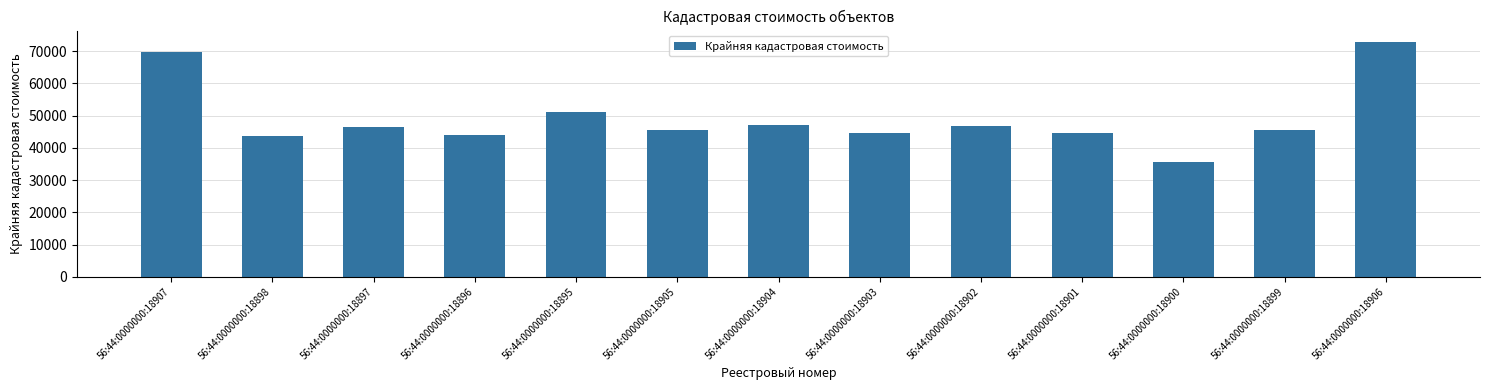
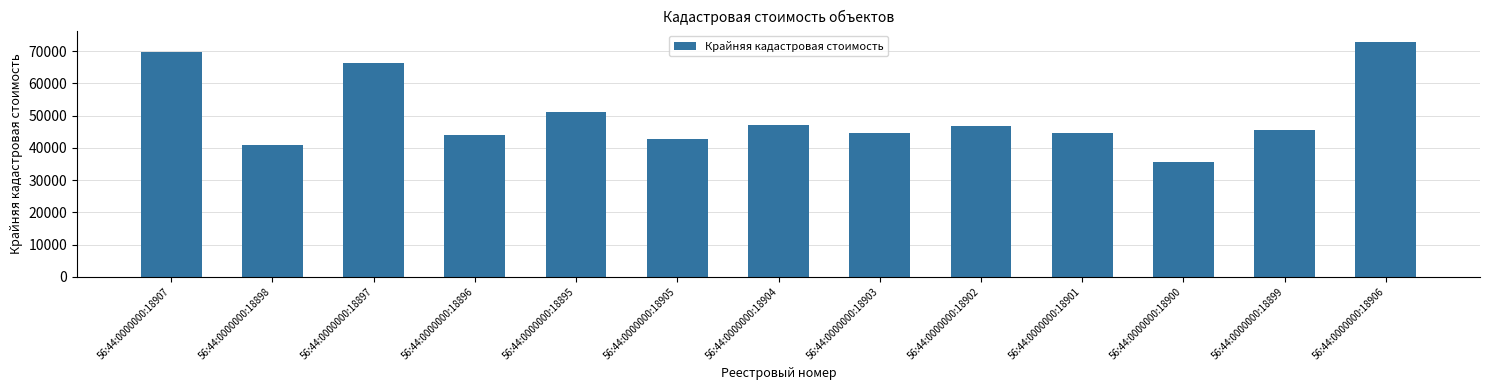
  {
    "56:44:0000000:18907": 70000,
-   "56:44:0000000:18898": 44000,
-   "56:44:0000000:18897": 47000,
+   "56:44:0000000:18898": 41000,
+   "56:44:0000000:18897": 66000,
    "56:44:0000000:18896": 44000,
    "56:44:0000000:18895": 51000,
-   "56:44:0000000:18905": 46000,
+   "56:44:0000000:18905": 43000,
    "56:44:0000000:18904": 47000,
    "56:44:0000000:18903": 45000,
    "56:44:0000000:18902": 47000,
    "56:44:0000000:18901": 45000,
    "56:44:0000000:18900": 36000,
    "56:44:0000000:18899": 45000,
    "56:44:0000000:18906": 73000
  }
